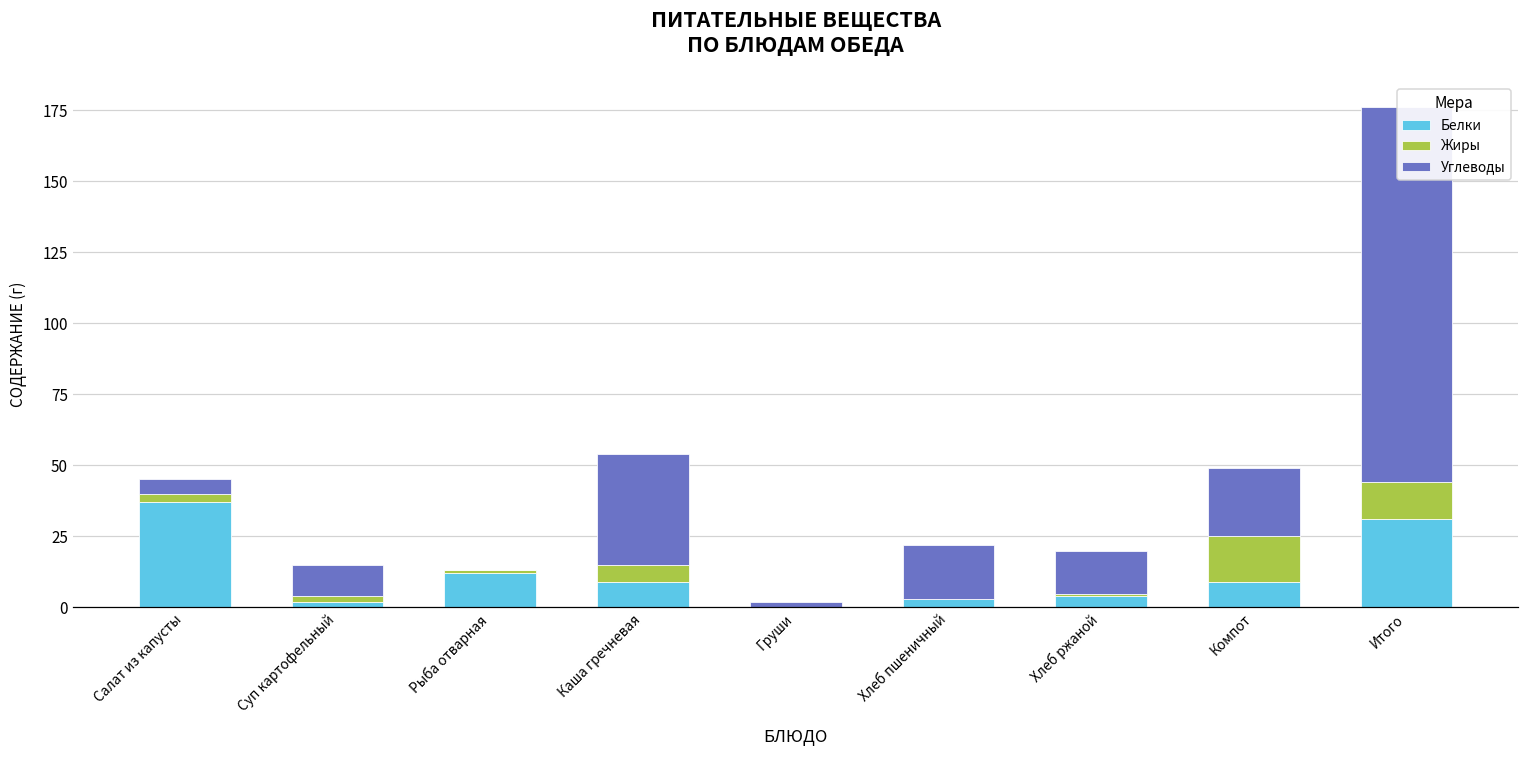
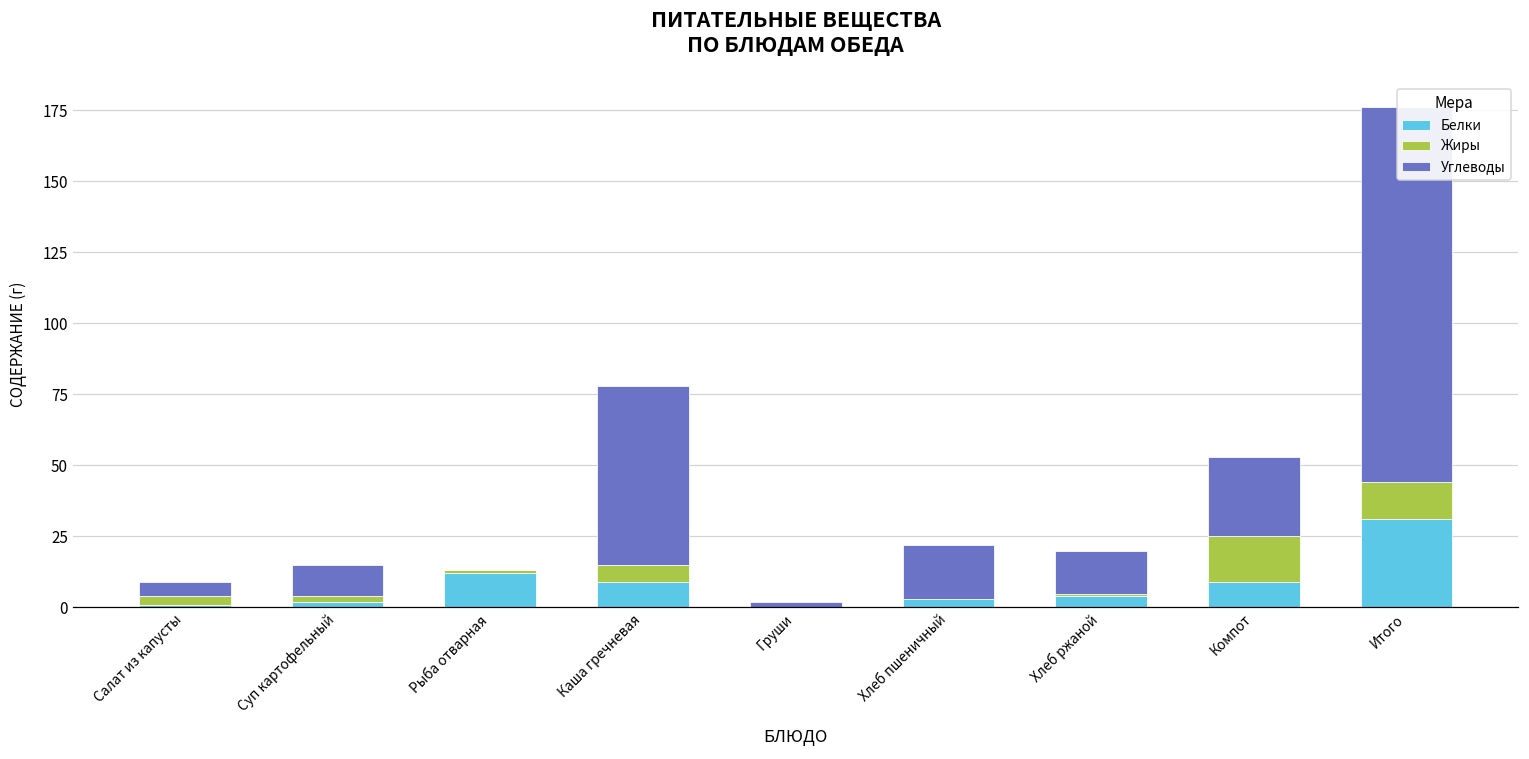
  {
    "Белки": {
-     "Салат из капусты": 37,
+     "Салат из капусты": 1,
      "Суп картофельный": 2,
      "Рыба отварная": 12,
      "Каша гречневая": 9,
      "Груши": 0,
      "Хлеб пшеничный": 3,
      "Хлеб ржаной": 4,
      "Компот": 9,
      "Итого": 31
    },
    "Жиры": {
      "Салат из капусты": 3,
      "Суп картофельный": 2,
      "Рыба отварная": 1,
      "Каша гречневая": 6,
      "Груши": 0,
      "Хлеб пшеничный": 0,
      "Компот": 16,
      "Итого": 13
    },
    "Углеводы": {
      "Салат из капусты": 5,
      "Суп картофельный": 11,
      "Рыба отварная": 0,
-     "Каша гречневая": 39,
+     "Каша гречневая": 63,
      "Груши": 2,
      "Хлеб пшеничный": 19,
      "Хлеб ржаной": 15,
-     "Компот": 24
+     "Компот": 28
    }
  }
